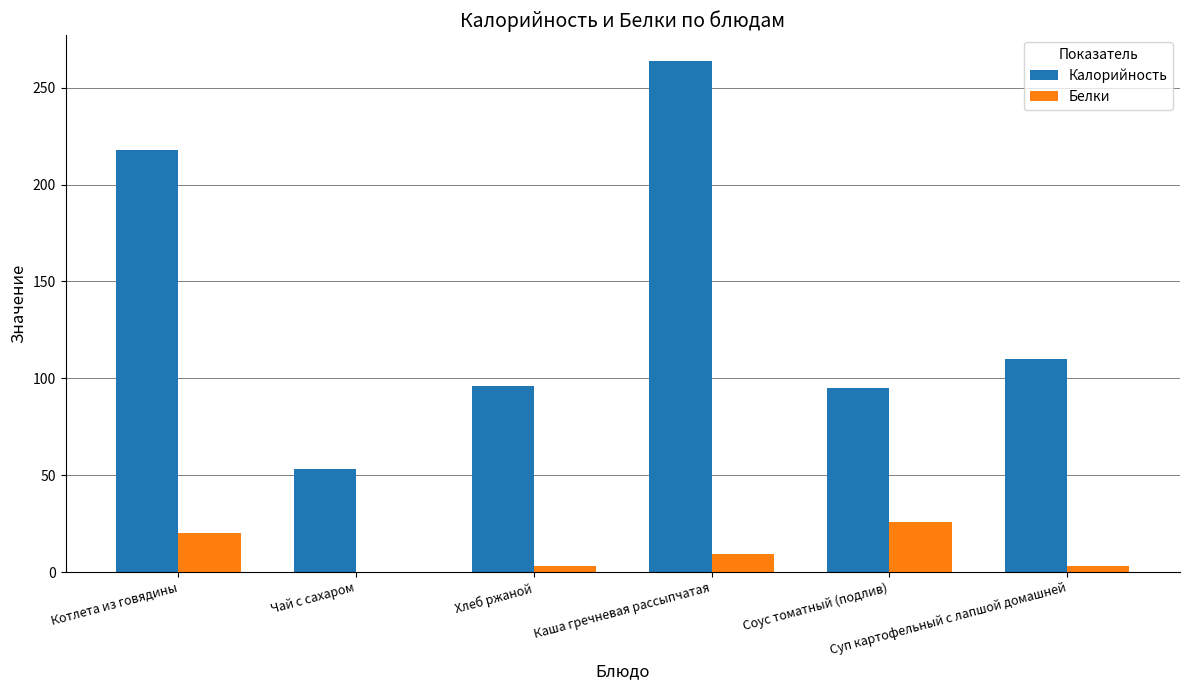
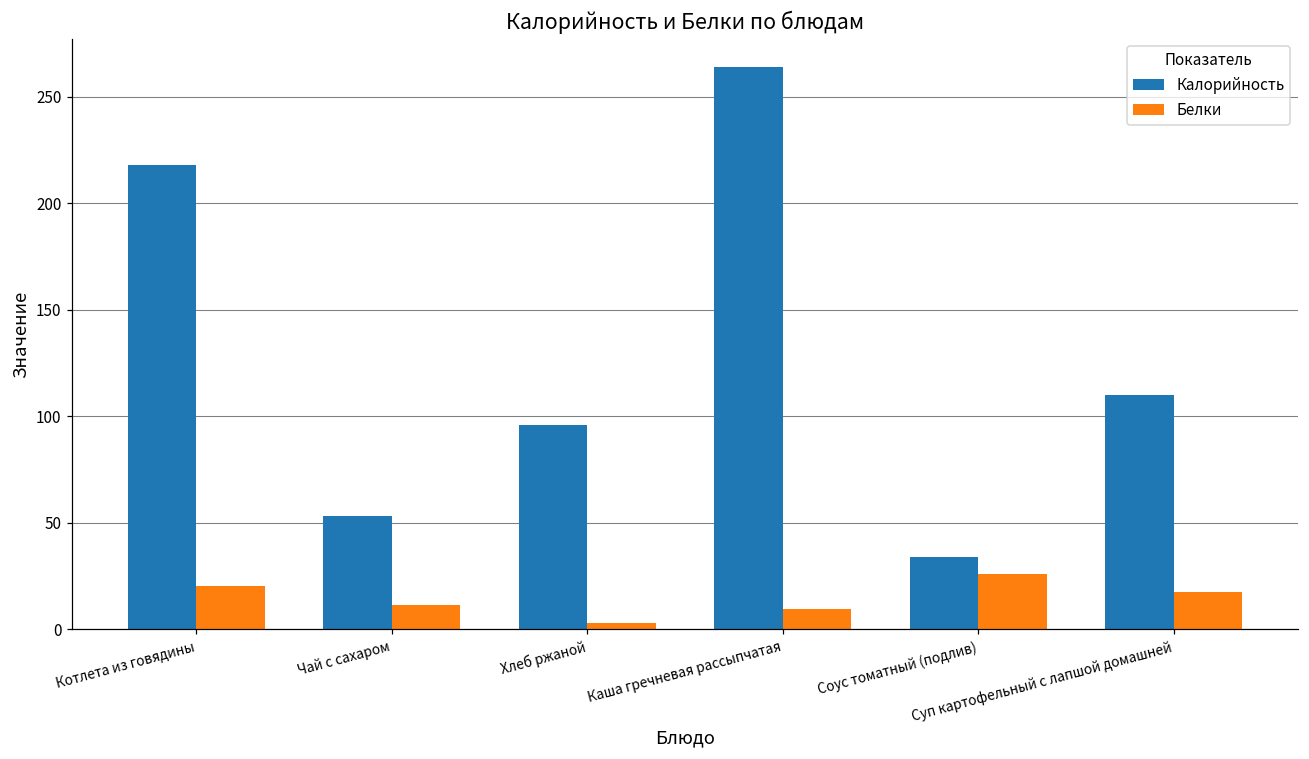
  {
    "Калорийность": {
      "Котлета из говядины": 218,
      "Чай с сахаром": 53,
      "Хлеб ржаной": 96,
      "Каша гречневая рассыпчатая": 264,
-     "Соус томатный (подлив)": 95,
+     "Соус томатный (подлив)": 34,
      "Суп картофельный с лапшой домашней": 110
    },
    "Белки": {
      "Котлета из говядины": 20,
-     "Чай с сахаром": 0,
+     "Чай с сахаром": 11,
      "Хлеб ржаной": 3,
      "Каша гречневая рассыпчатая": 10,
      "Соус томатный (подлив)": 26,
-     "Суп картофельный с лапшой домашней": 3
+     "Суп картофельный с лапшой домашней": 17
    }
  }
